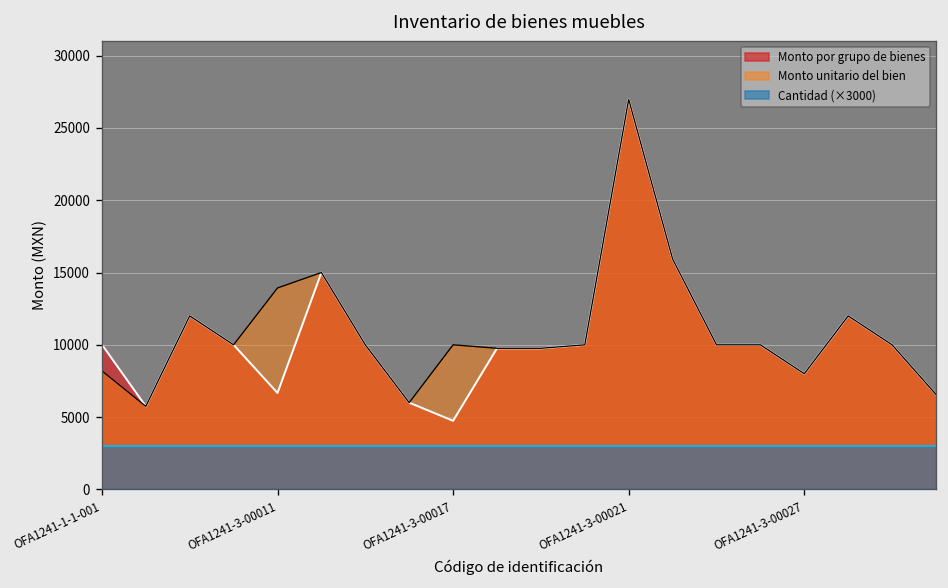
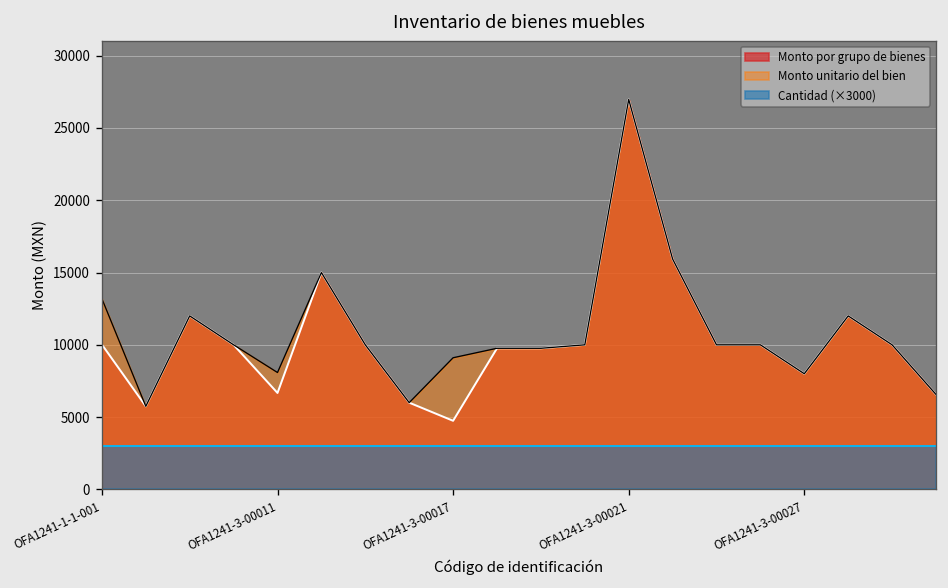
  {
    "Monto por grupo de bienes": {
      "OFA1241-1-1-001": 10000,
      "OFA1241-3-00011": 6700,
      "OFA1241-3-00017": 4700
    },
    "Monto unitario del bien": {
-     "OFA1241-1-1-001": 8200,
-     "OFA1241-3-00011": 13900,
-     "OFA1241-3-00017": 10000
+     "OFA1241-1-1-001": 13200,
+     "OFA1241-3-00011": 8100,
+     "OFA1241-3-00017": 9100
    },
    "Cantidad (×3000)": {
      "OFA1241-1-1-001": 3000,
      "OFA1241-3-00011": 3000,
      "OFA1241-3-00017": 3000,
      "OFA1241-3-00021": 3000,
      "OFA1241-3-00027": 3000
    }
  }
